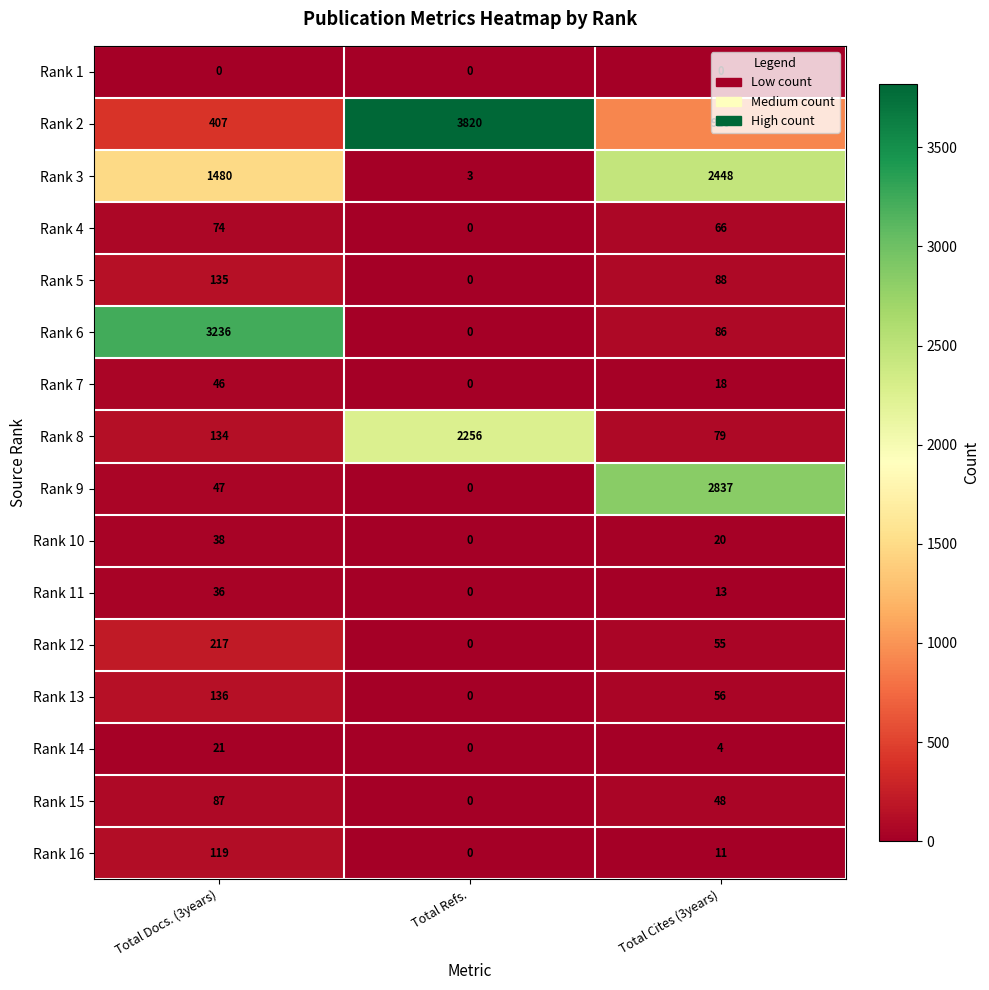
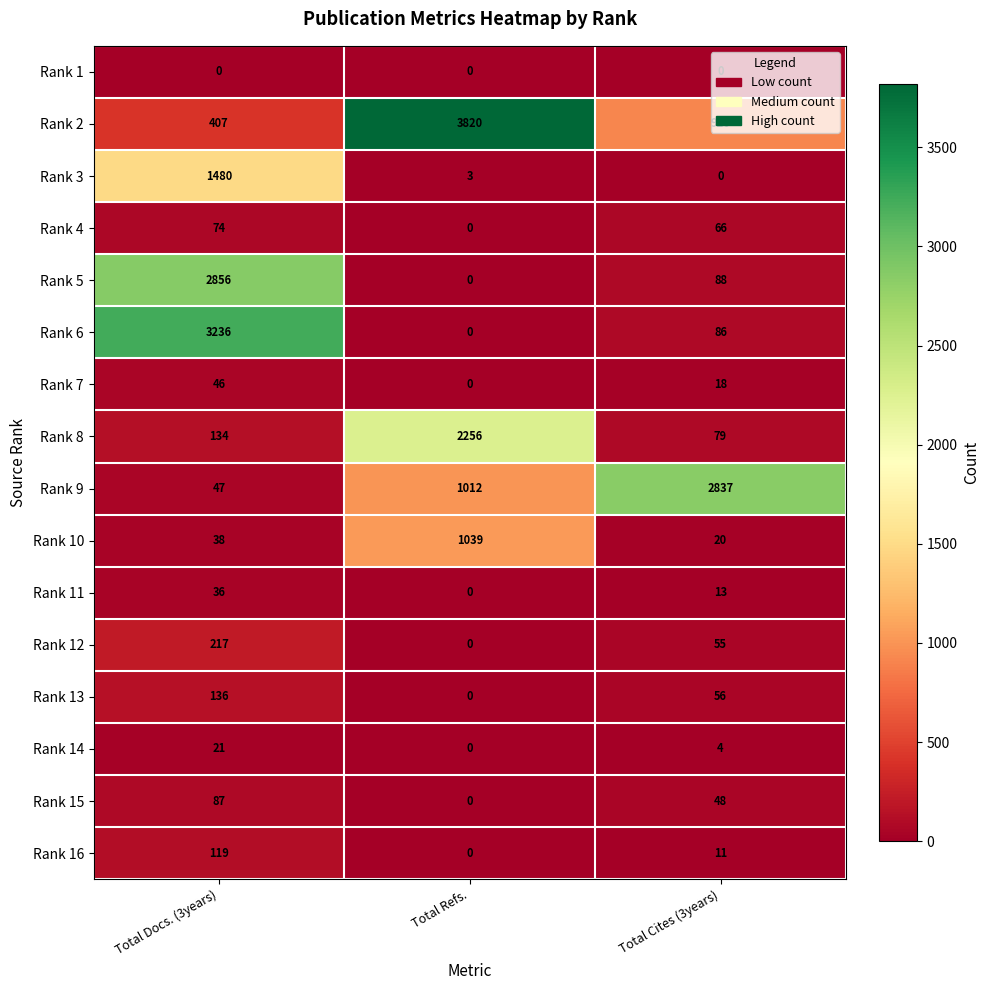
  {
    "Rank 1": {
      "Total Docs. (3years)": 0,
      "Total Refs.": 0
    },
    "Rank 2": {
      "Total Docs. (3years)": 407,
      "Total Refs.": 3820
    },
    "Rank 3": {
      "Total Docs. (3years)": 1480,
      "Total Refs.": 3,
-     "Total Cites (3years)": 2448
+     "Total Cites (3years)": 0
    },
    "Rank 4": {
      "Total Docs. (3years)": 74,
      "Total Refs.": 0,
      "Total Cites (3years)": 66
    },
    "Rank 5": {
-     "Total Docs. (3years)": 135,
+     "Total Docs. (3years)": 2856,
      "Total Refs.": 0,
      "Total Cites (3years)": 88
    },
    "Rank 6": {
      "Total Docs. (3years)": 3236,
      "Total Refs.": 0,
      "Total Cites (3years)": 86
    },
    "Rank 7": {
      "Total Docs. (3years)": 46,
      "Total Refs.": 0,
      "Total Cites (3years)": 18
    },
    "Rank 8": {
      "Total Docs. (3years)": 134,
      "Total Refs.": 2256,
      "Total Cites (3years)": 79
    },
    "Rank 9": {
      "Total Docs. (3years)": 47,
-     "Total Refs.": 0,
+     "Total Refs.": 1012,
      "Total Cites (3years)": 2837
    },
    "Rank 10": {
      "Total Docs. (3years)": 38,
-     "Total Refs.": 0,
+     "Total Refs.": 1039,
      "Total Cites (3years)": 20
    },
    "Rank 11": {
      "Total Docs. (3years)": 36,
      "Total Refs.": 0,
      "Total Cites (3years)": 13
    },
    "Rank 12": {
      "Total Docs. (3years)": 217,
      "Total Refs.": 0,
      "Total Cites (3years)": 55
    },
    "Rank 13": {
      "Total Docs. (3years)": 136,
      "Total Refs.": 0,
      "Total Cites (3years)": 56
    },
    "Rank 14": {
      "Total Docs. (3years)": 21,
      "Total Refs.": 0,
      "Total Cites (3years)": 4
    },
    "Rank 15": {
      "Total Docs. (3years)": 87,
      "Total Refs.": 0,
      "Total Cites (3years)": 48
    },
    "Rank 16": {
      "Total Docs. (3years)": 119,
      "Total Refs.": 0,
      "Total Cites (3years)": 11
    }
  }
